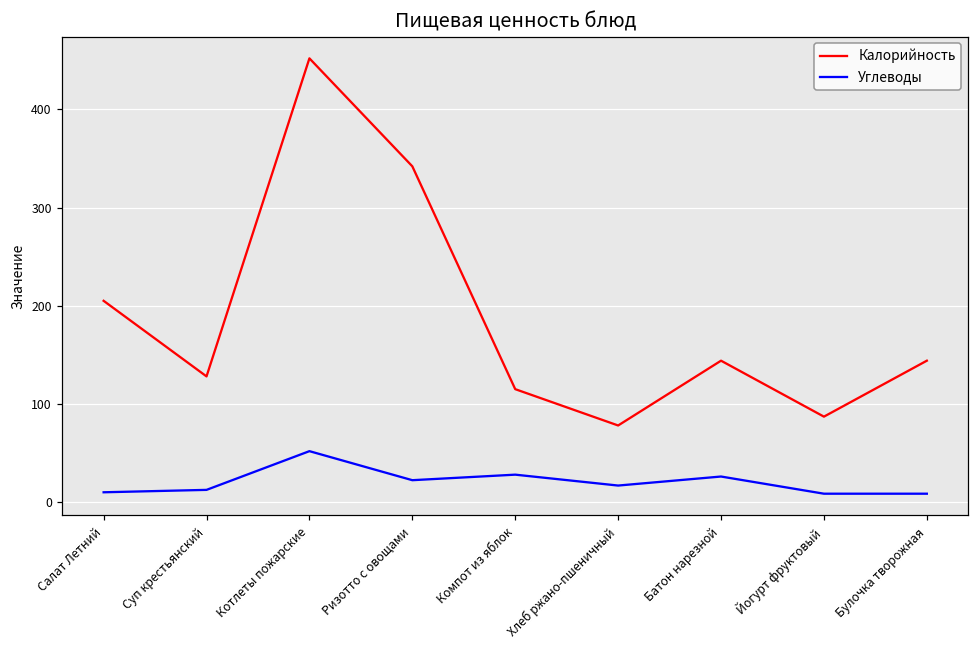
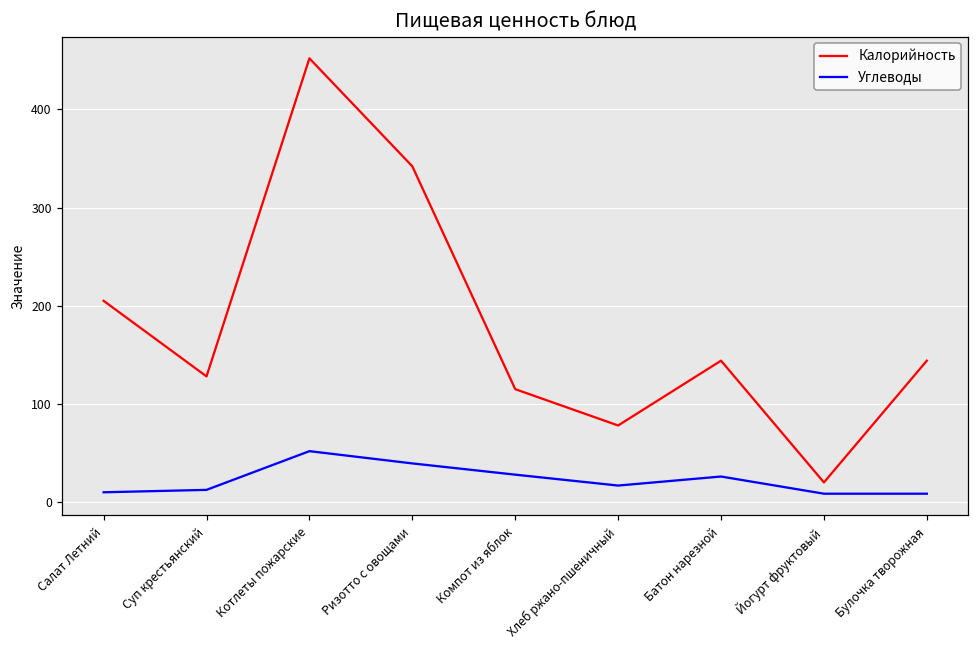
  {
    "Калорийность": {
      "Салат Летний": 210,
      "Суп крестьянский": 130,
      "Котлеты пожарские": 450,
      "Ризотто с овощами": 340,
      "Компот из яблок": 120,
      "Хлеб ржано-пшеничный": 80,
      "Батон нарезной": 140,
-     "Йогурт фруктовый": 90,
+     "Йогурт фруктовый": 20,
      "Булочка творожная": 140
    },
    "Углеводы": {
      "Салат Летний": 10,
      "Суп крестьянский": 10,
      "Котлеты пожарские": 50,
-     "Ризотто с овощами": 20,
+     "Ризотто с овощами": 40,
      "Компот из яблок": 30,
      "Хлеб ржано-пшеничный": 20,
      "Батон нарезной": 30,
      "Йогурт фруктовый": 10,
      "Булочка творожная": 10
    }
  }
